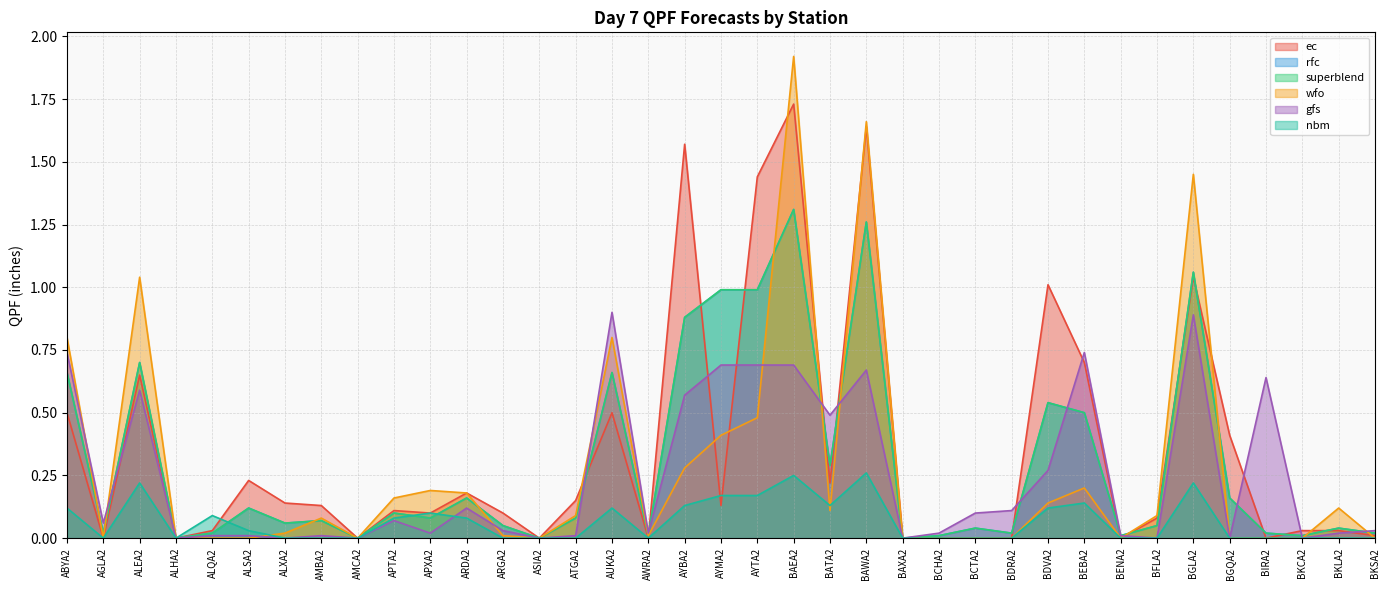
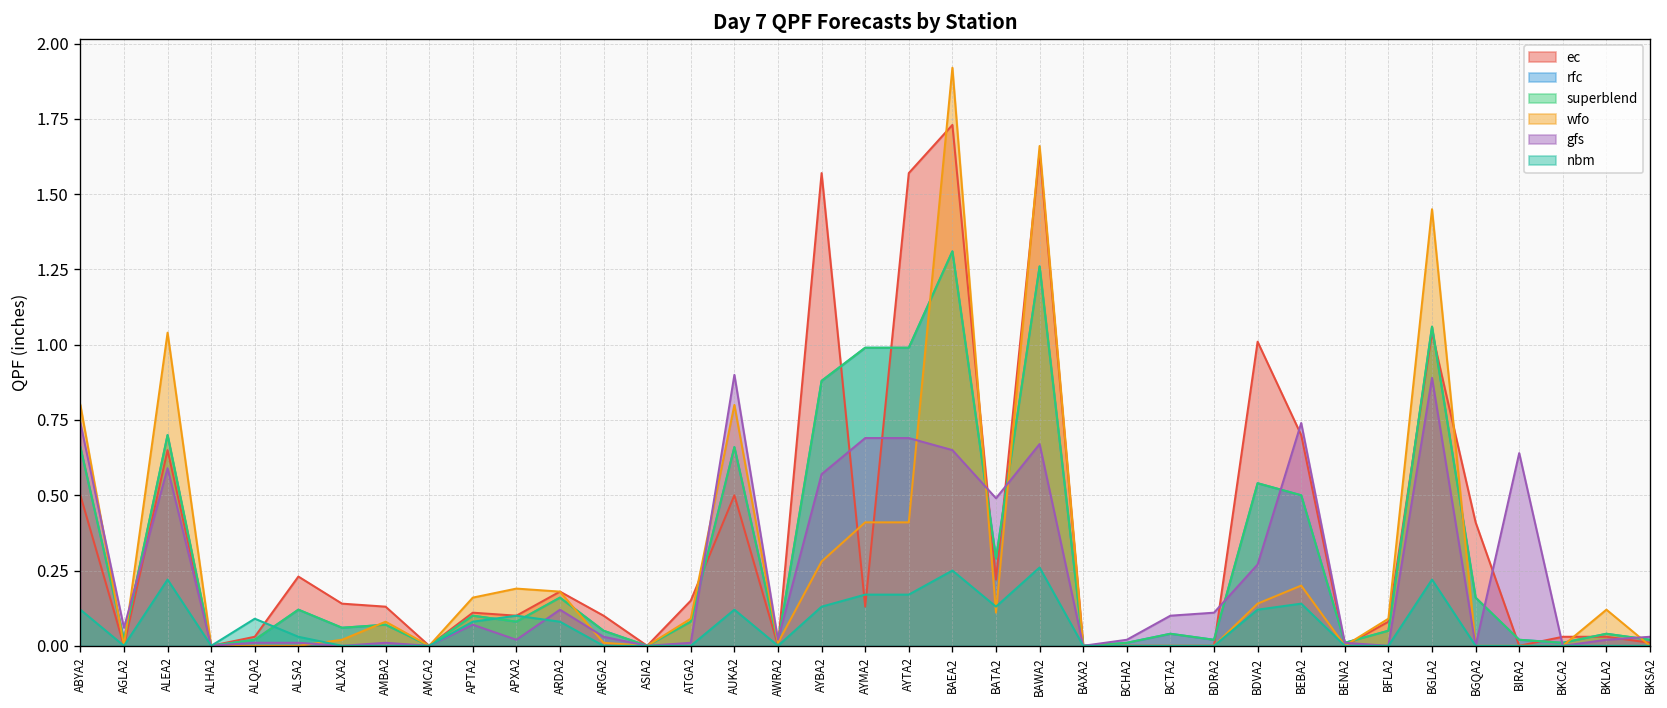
  {
    "ec": {
      "ABYA2": 0.50,
      "ALEA2": 0.65,
      "ALSA2": 0.23,
      "ALXA2": 0.14,
      "AMBA2": 0.13,
      "ARGA2": 0.10,
      "ATGA2": 0.15,
      "AUKA2": 0.50,
      "AYBA2": 1.57,
      "AYMA2": 0.13,
-     "AYTA2": 1.44,
+     "AYTA2": 1.57,
      "BAEA2": 1.73,
      "BATA2": 0.22,
      "BAWA2": 1.64,
      "BDVA2": 1.01,
      "BEBA2": 0.70,
      "BGLA2": 1.04,
      "BGQA2": 0.41,
      "BKCA2": 0.03
    },
    "wfo": {
      "ABYA2": 0.80,
      "ALEA2": 1.04,
      "ALQA2": 0.00,
      "ALSA2": 0.00,
      "ALXA2": 0.02,
      "APTA2": 0.16,
      "APXA2": 0.19,
      "ARGA2": 0.01,
      "AUKA2": 0.80,
      "AYBA2": 0.28,
      "AYMA2": 0.41,
-     "AYTA2": 0.48,
+     "AYTA2": 0.41,
      "BAEA2": 1.92,
      "BATA2": 0.11,
      "BAWA2": 1.66,
      "BDVA2": 0.14,
      "BEBA2": 0.20,
      "BGLA2": 1.45,
      "BKLA2": 0.12
    },
    "gfs": {
      "ABYA2": 0.74,
      "AGLA2": 0.06,
      "ALEA2": 0.59,
      "ALSA2": 0.01,
      "AMBA2": 0.01,
      "APXA2": 0.02,
      "ARDA2": 0.12,
      "ARGA2": 0.03,
      "ATGA2": 0.01,
      "AUKA2": 0.90,
      "AYBA2": 0.57,
      "AYMA2": 0.69,
      "AYTA2": 0.69,
-     "BAEA2": 0.69,
+     "BAEA2": 0.65,
      "BATA2": 0.49,
      "BAWA2": 0.67,
      "BCTA2": 0.10,
      "BDRA2": 0.11,
      "BDVA2": 0.27,
      "BEBA2": 0.74,
      "BGLA2": 0.89,
      "BIRA2": 0.64
    }
  }
